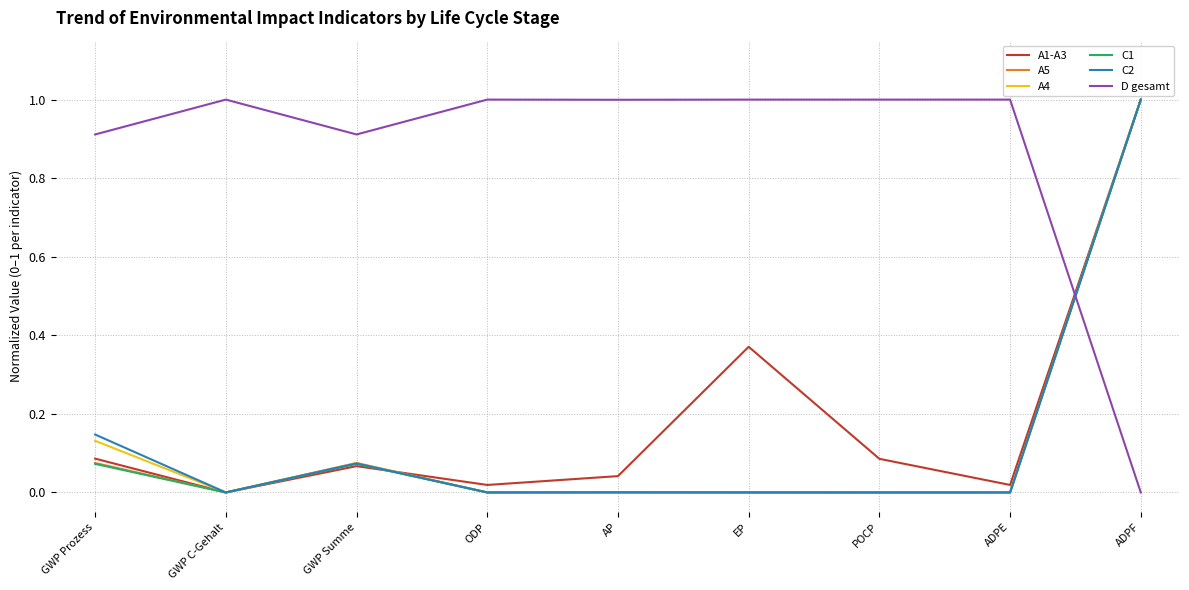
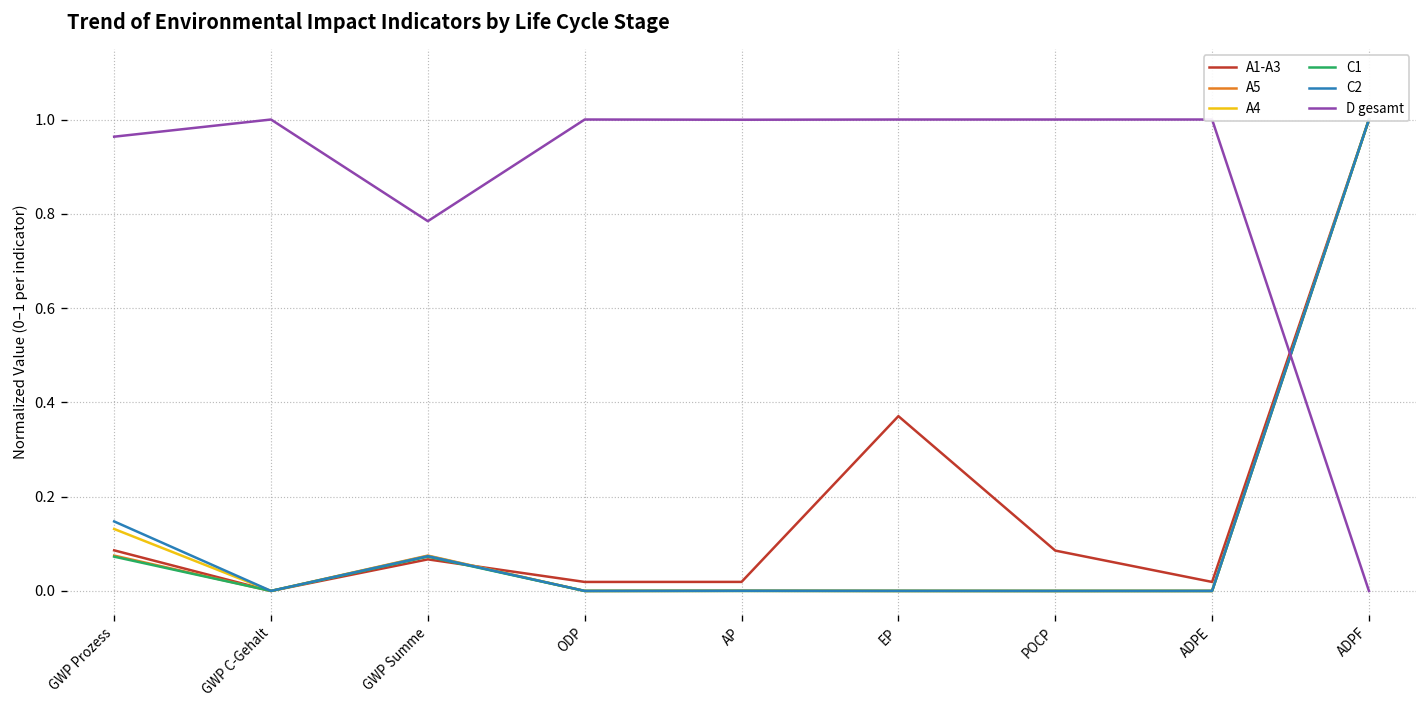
  {
    "A1-A3": {
      "GWP Prozess": 0.09,
      "ODP": 0.02,
-     "AP": 0.04,
+     "AP": 0.02,
      "EP": 0.37,
      "POCP": 0.09,
      "ADPE": 0.02
    },
    "A4": {
      "GWP Prozess": 0.13
    },
    "C2": {
      "GWP Prozess": 0.15
    },
    "D gesamt": {
-     "GWP Prozess": 0.91,
+     "GWP Prozess": 0.96,
      "GWP C-Gehalt": 1.00,
-     "GWP Summe": 0.91,
+     "GWP Summe": 0.78,
      "ODP": 1.00,
      "AP": 1.00,
      "EP": 1.00,
      "POCP": 1.00,
      "ADPE": 1.00,
      "ADPF": 0.00
    }
  }
